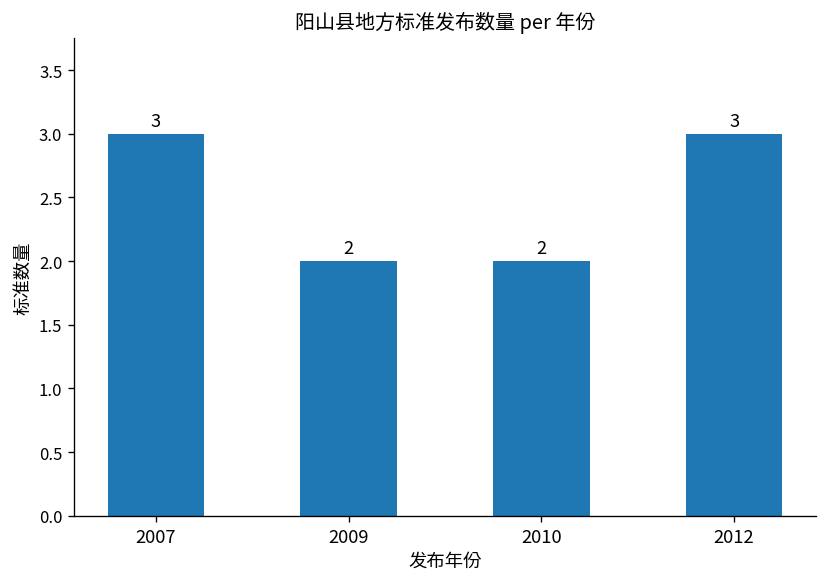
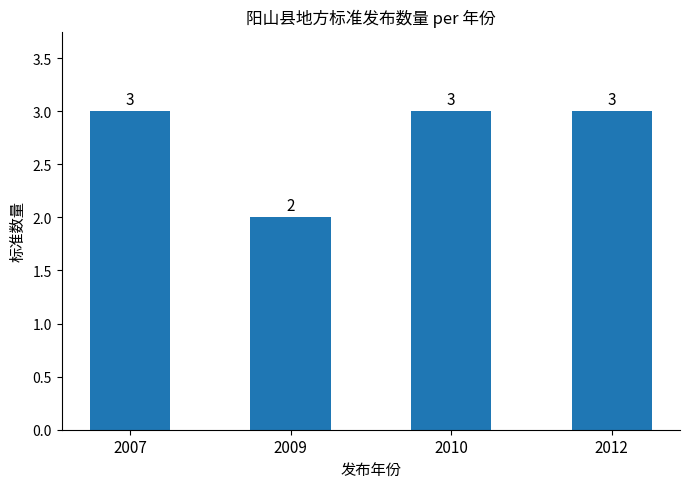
  {
    "2007": 3,
    "2009": 2,
-   "2010": 2,
+   "2010": 3,
    "2012": 3
  }
